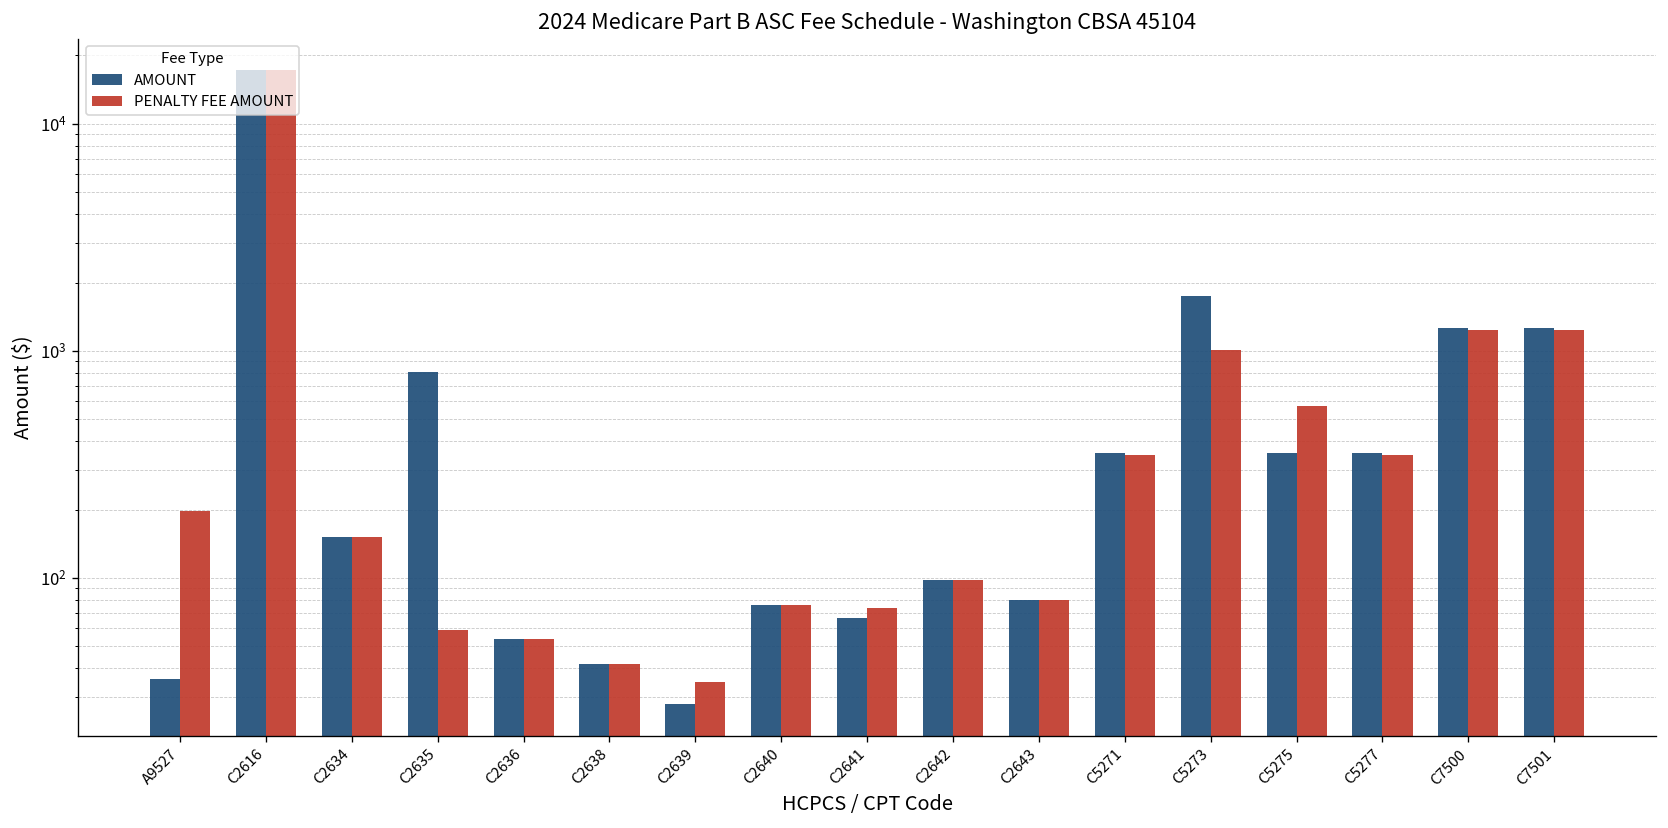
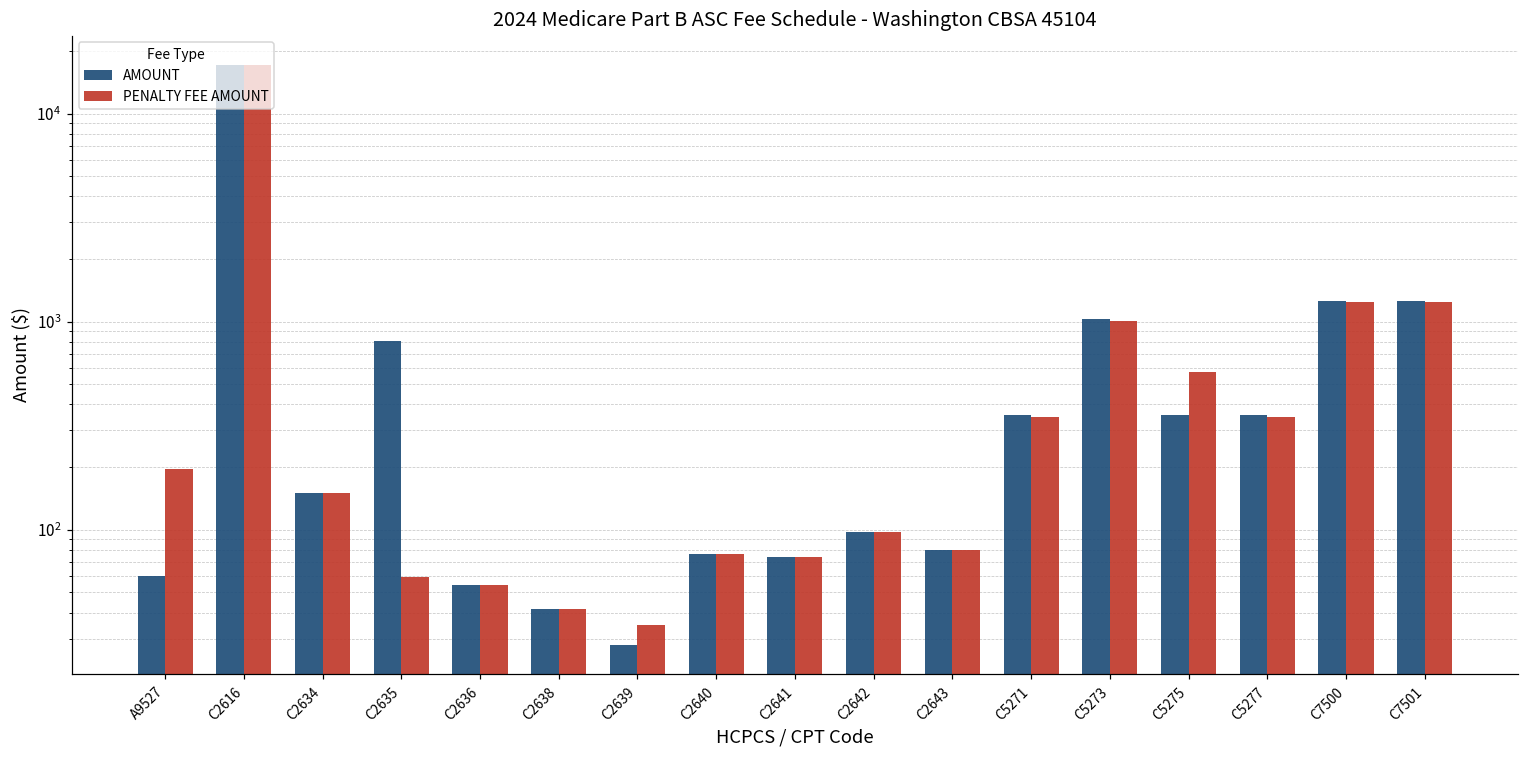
  {
    "AMOUNT": {
-     "A9527": 36,
+     "A9527": 60,
      "C2634": 150,
      "C2635": 810,
      "C2636": 54,
      "C2638": 42,
      "C2639": 28,
      "C2640": 76,
-     "C2641": 66,
+     "C2641": 74,
      "C2642": 100,
      "C2643": 80,
      "C5271": 360,
-     "C5273": 1800,
+     "C5273": 1000,
      "C5275": 360,
      "C5277": 360,
      "C7500": 1300,
      "C7501": 1300
    },
    "PENALTY FEE AMOUNT": {
      "A9527": 200,
      "C2634": 150,
      "C2635": 59,
      "C2636": 54,
      "C2638": 42,
      "C2639": 35,
      "C2640": 76,
      "C2641": 74,
      "C2642": 100,
      "C2643": 80,
      "C5271": 350,
      "C5273": 1000,
      "C5275": 570,
      "C5277": 350,
      "C7500": 1200,
      "C7501": 1200
    }
  }
